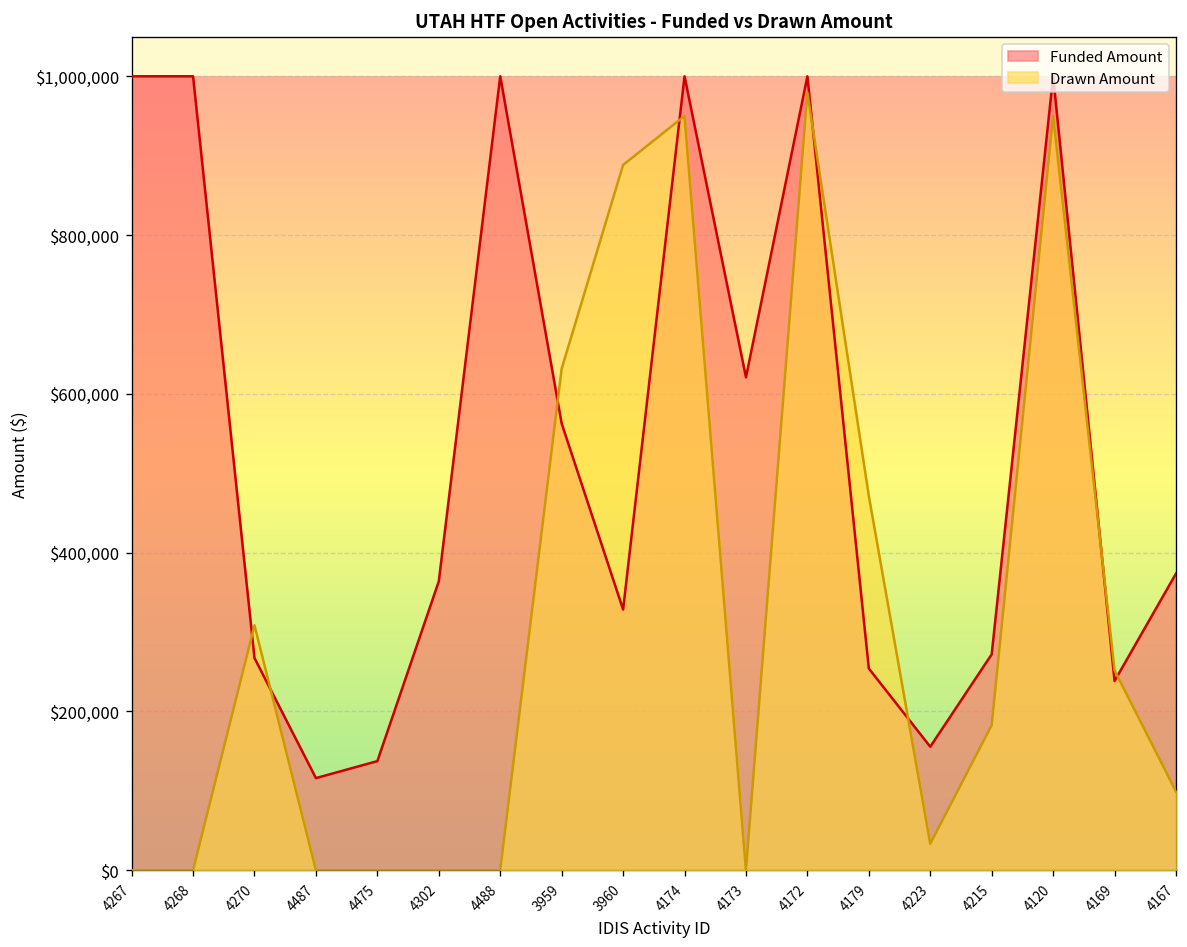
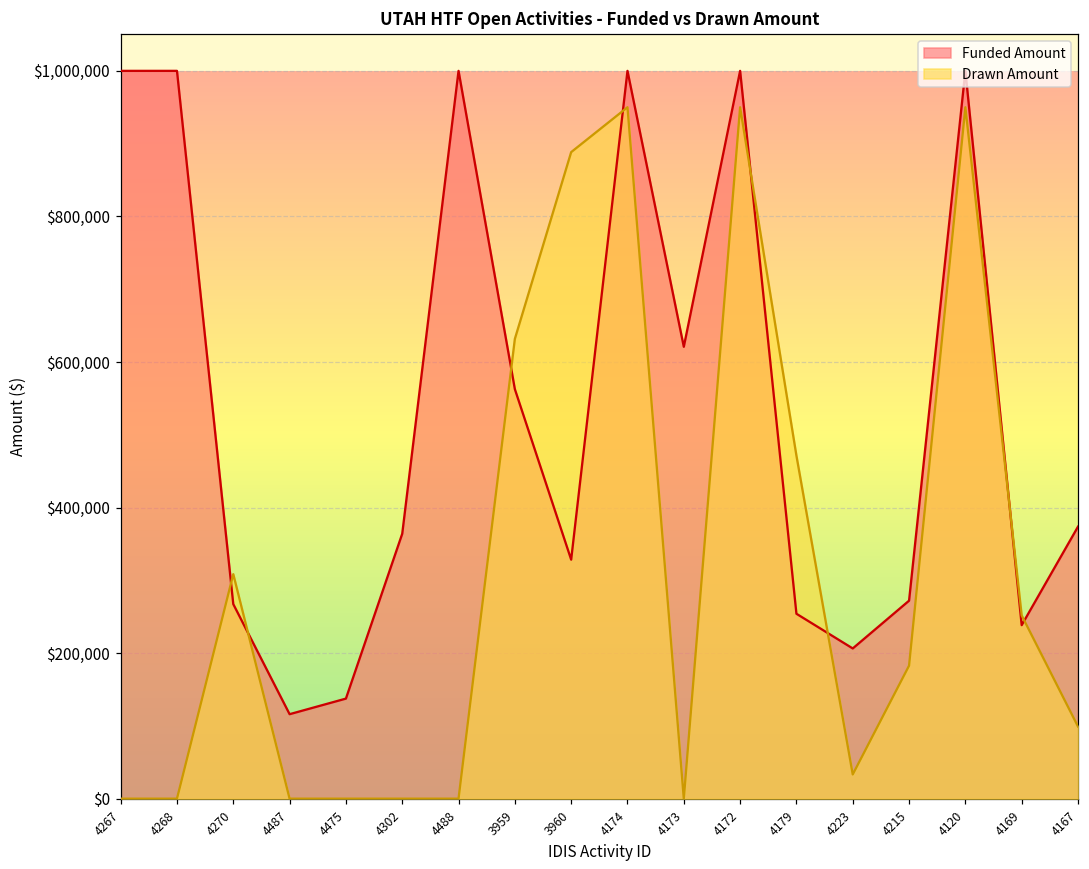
  {
    "Funded Amount": {
      "4267": "$1,000,000",
      "4268": "$1,000,000",
      "4270": "$270,000",
      "4487": "$120,000",
      "4475": "$140,000",
      "4302": "$360,000",
      "4488": "$1,000,000",
      "3959": "$560,000",
      "3960": "$330,000",
      "4174": "$1,000,000",
      "4173": "$620,000",
      "4172": "$1,000,000",
      "4179": "$250,000",
-     "4223": "$160,000",
+     "4223": "$210,000",
      "4215": "$270,000",
      "4169": "$240,000",
      "4167": "$370,000"
    },
    "Drawn Amount": {
      "4267": "$0",
      "4268": "$0",
      "4270": "$310,000",
      "4487": "$0",
      "4475": "$0",
      "4302": "$0",
      "4488": "$0",
      "3959": "$630,000",
      "3960": "$890,000",
      "4174": "$950,000",
      "4173": "$0",
-     "4172": "$980,000",
+     "4172": "$950,000",
      "4179": "$470,000",
      "4223": "$30,000",
      "4215": "$180,000",
      "4120": "$950,000",
      "4169": "$250,000",
      "4167": "$100,000"
    }
  }
